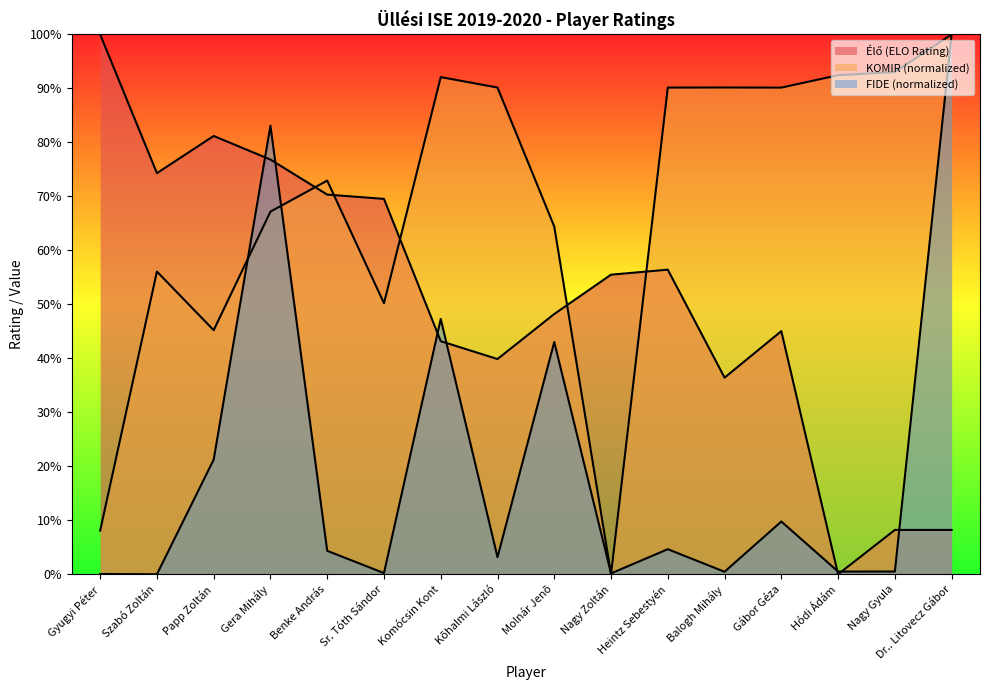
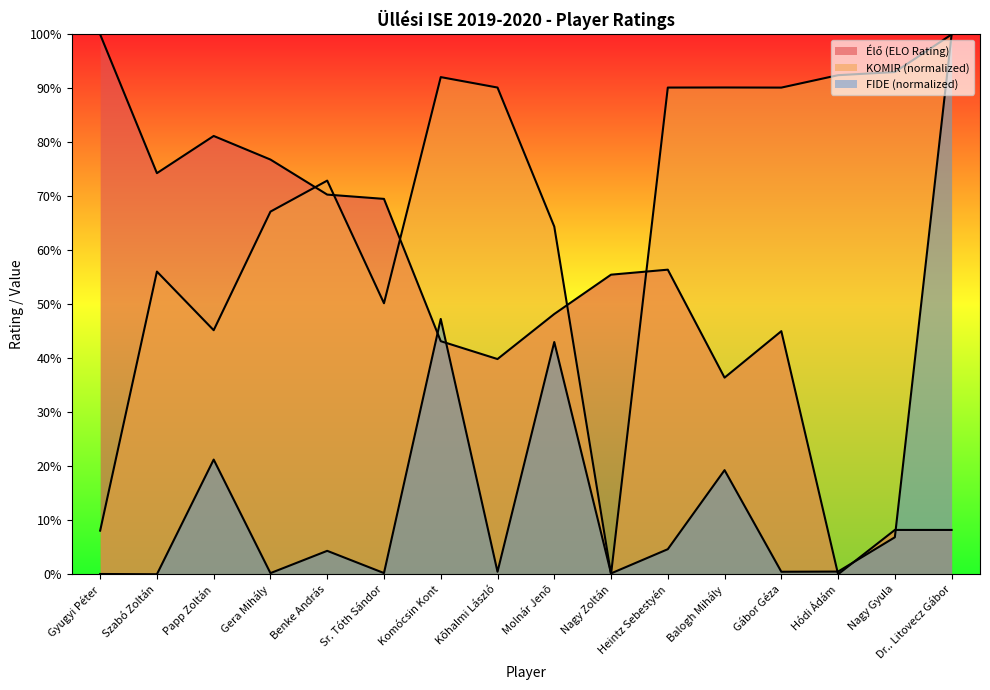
  {
    "FIDE (normalized)": {
      "Gyugyi Péter": "0%",
      "Szabó Zoltán": "0%",
      "Papp Zoltán": "21%",
-     "Gera Mihály": "83%",
+     "Gera Mihály": "0%",
      "Benke András": "4%",
      "Sr. Tóth Sándor": "0%",
      "Komócsin Kont": "47%",
-     "Kõhalmi László": "3%",
+     "Kõhalmi László": "0%",
      "Molnár Jenõ": "43%",
      "Heintz Sebestyén": "5%",
-     "Balogh Mihály": "0%",
-     "Gábor Géza": "10%",
+     "Balogh Mihály": "19%",
+     "Gábor Géza": "0%",
      "Hódi Ádám": "1%",
-     "Nagy Gyula": "1%"
+     "Nagy Gyula": "7%"
    }
  }
